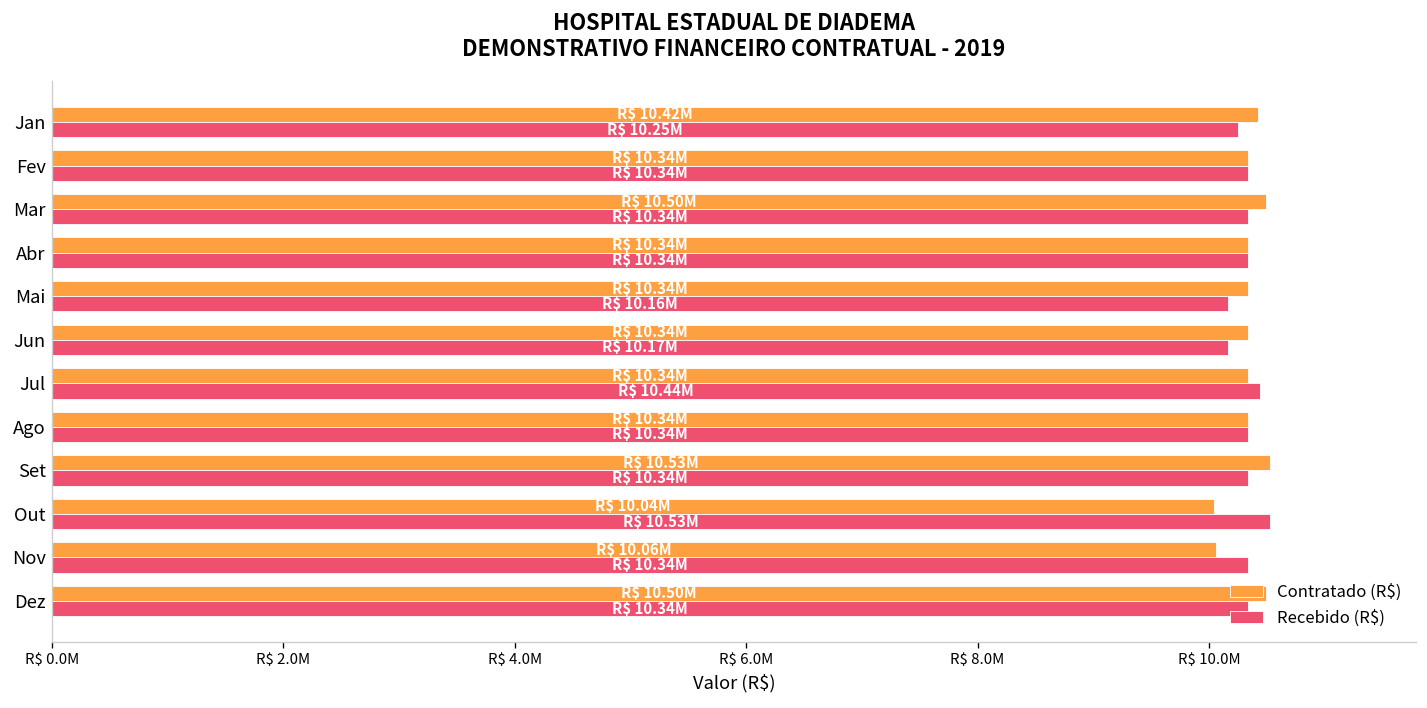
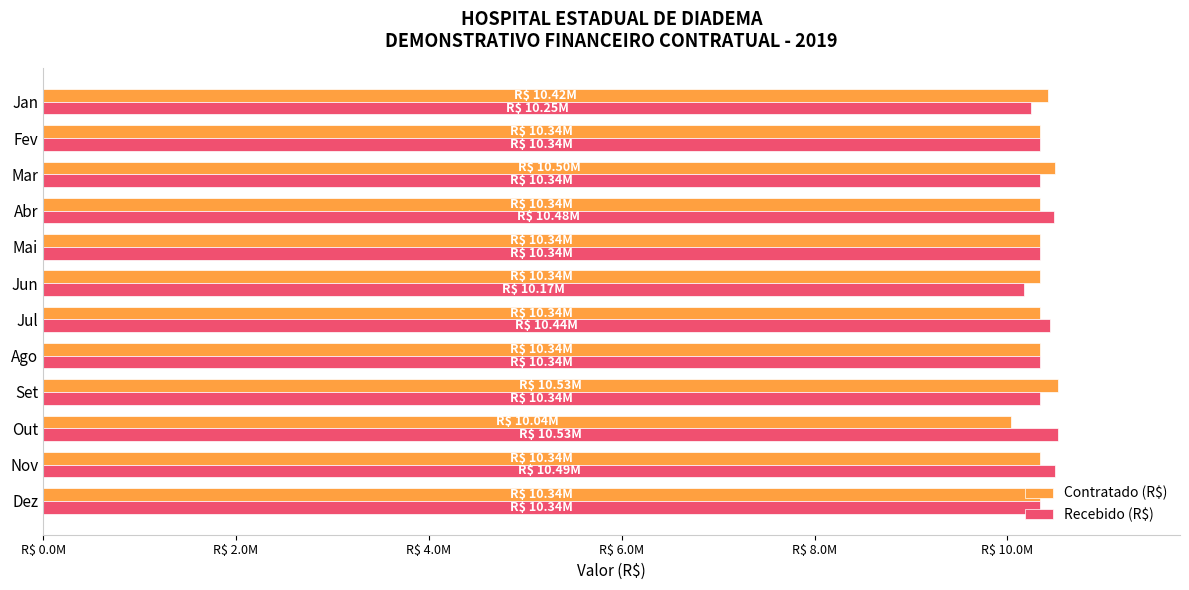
  {
    "Contratado (R$)": {
      "Jan": "10.42M",
      "Fev": "10.34M",
      "Mar": "10.50M",
      "Abr": "10.34M",
      "Mai": "10.34M",
      "Jun": "10.34M",
      "Jul": "10.34M",
      "Ago": "10.34M",
      "Set": "10.53M",
      "Out": "10.04M",
-     "Nov": "10.06M",
-     "Dez": "10.50M"
+     "Nov": "10.34M",
+     "Dez": "10.34M"
    },
    "Recebido (R$)": {
      "Jan": "10.25M",
      "Fev": "10.34M",
      "Mar": "10.34M",
-     "Abr": "10.34M",
-     "Mai": "10.16M",
+     "Abr": "10.48M",
+     "Mai": "10.34M",
      "Jun": "10.17M",
      "Jul": "10.44M",
      "Ago": "10.34M",
      "Set": "10.34M",
      "Out": "10.53M",
-     "Nov": "10.34M",
+     "Nov": "10.49M",
      "Dez": "10.34M"
    }
  }
